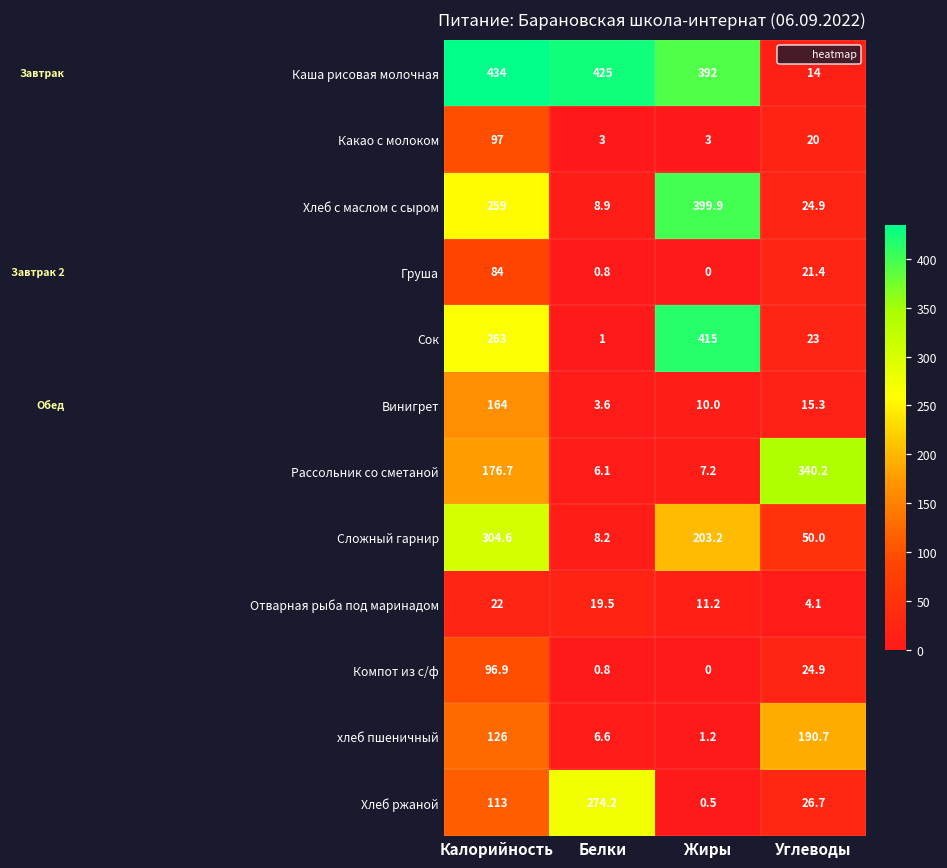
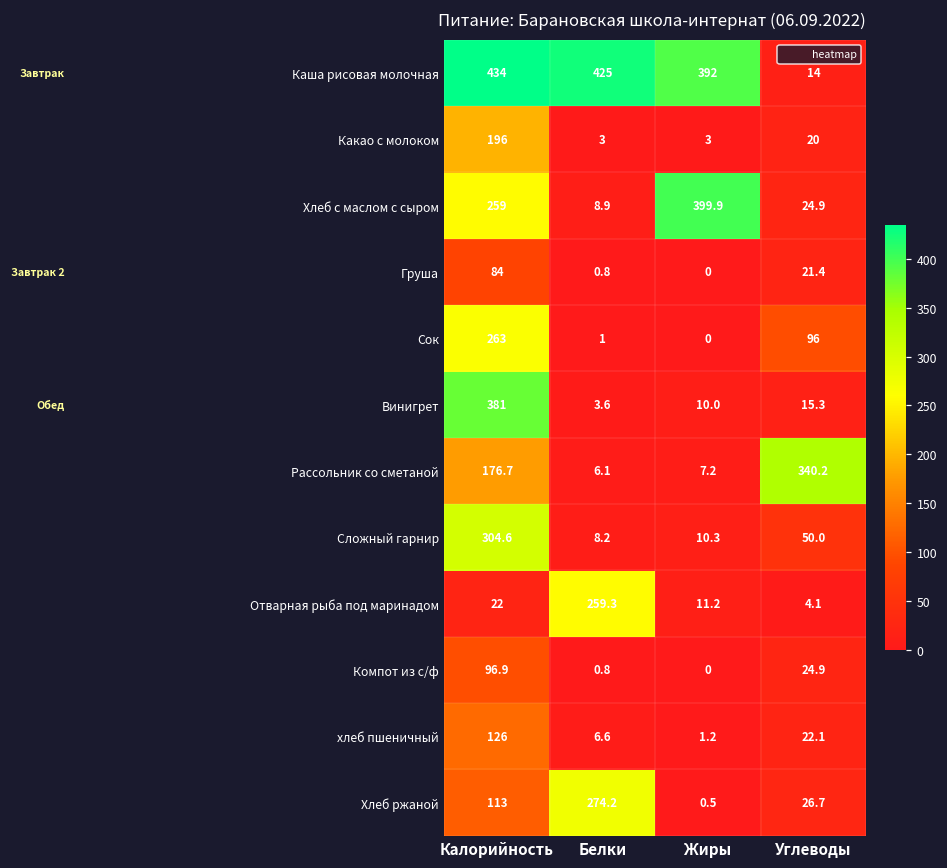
  {
    "Каша рисовая молочная": {
      "Калорийность": 434,
      "Белки": 425,
      "Жиры": 392,
      "Углеводы": 14
    },
    "Какао с молоком": {
-     "Калорийность": 97,
+     "Калорийность": 196,
      "Белки": 3,
      "Жиры": 3,
      "Углеводы": 20
    },
    "Хлеб с маслом с сыром": {
      "Калорийность": 259,
      "Белки": 8.9,
      "Жиры": 399.9,
      "Углеводы": 24.9
    },
    "Груша": {
      "Калорийность": 84,
      "Белки": 0.8,
      "Жиры": 0,
      "Углеводы": 21.4
    },
    "Сок": {
      "Калорийность": 263,
      "Белки": 1,
-     "Жиры": 415,
-     "Углеводы": 23
+     "Жиры": 0,
+     "Углеводы": 96
    },
    "Винигрет": {
-     "Калорийность": 164,
+     "Калорийность": 381,
      "Белки": 3.6,
      "Жиры": 10.0,
      "Углеводы": 15.3
    },
    "Рассольник со сметаной": {
      "Калорийность": 176.7,
      "Белки": 6.1,
      "Жиры": 7.2,
      "Углеводы": 340.2
    },
    "Сложный гарнир": {
      "Калорийность": 304.6,
      "Белки": 8.2,
-     "Жиры": 203.2,
+     "Жиры": 10.3,
      "Углеводы": 50.0
    },
    "Отварная рыба под маринадом": {
      "Калорийность": 22,
-     "Белки": 19.5,
+     "Белки": 259.3,
      "Жиры": 11.2,
      "Углеводы": 4.1
    },
    "Компот из с/ф": {
      "Калорийность": 96.9,
      "Белки": 0.8,
      "Жиры": 0,
      "Углеводы": 24.9
    },
    "хлеб пшеничный": {
      "Калорийность": 126,
      "Белки": 6.6,
      "Жиры": 1.2,
-     "Углеводы": 190.7
+     "Углеводы": 22.1
    },
    "Хлеб ржаной": {
      "Калорийность": 113,
      "Белки": 274.2,
      "Жиры": 0.5,
      "Углеводы": 26.7
    }
  }
